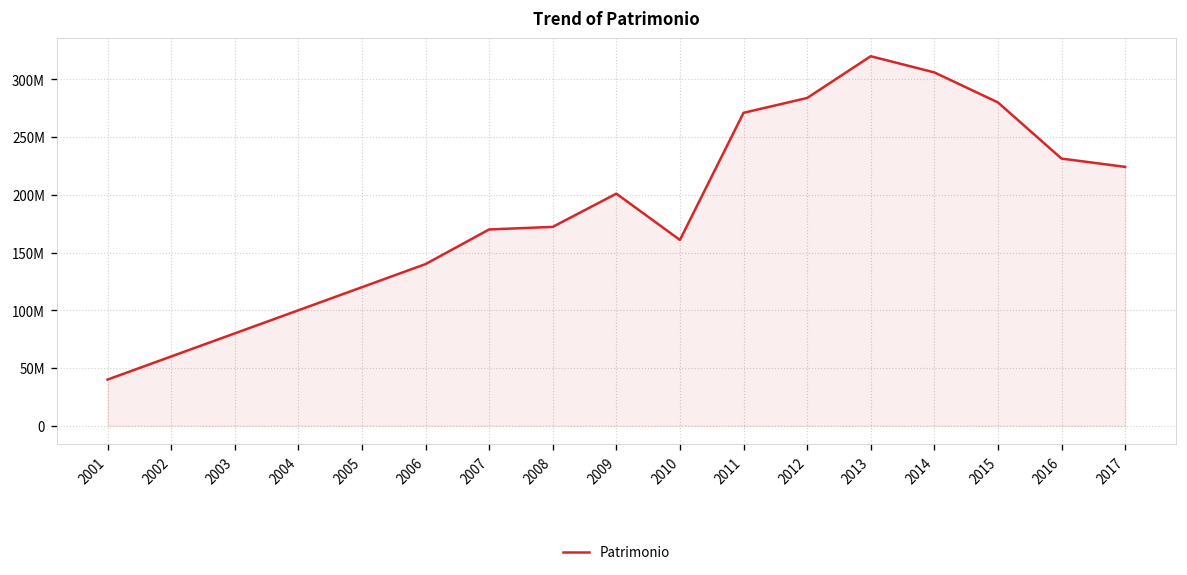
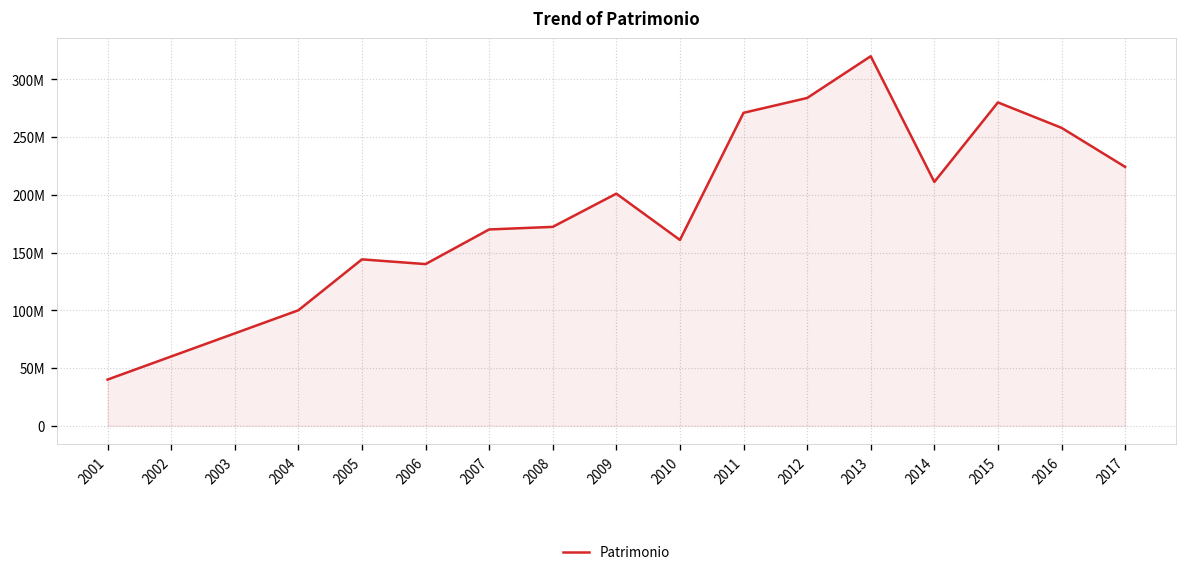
  {
    "2001": 40000000,
    "2002": 60000000,
    "2003": 80000000,
    "2004": 100000000,
-   "2005": 120000000,
+   "2005": 140000000,
    "2006": 140000000,
    "2007": 170000000,
    "2008": 170000000,
    "2009": 200000000,
    "2010": 160000000,
    "2011": 270000000,
    "2012": 280000000,
    "2013": 320000000,
-   "2014": 310000000,
+   "2014": 210000000,
    "2015": 280000000,
-   "2016": 230000000,
+   "2016": 260000000,
    "2017": 220000000
  }
